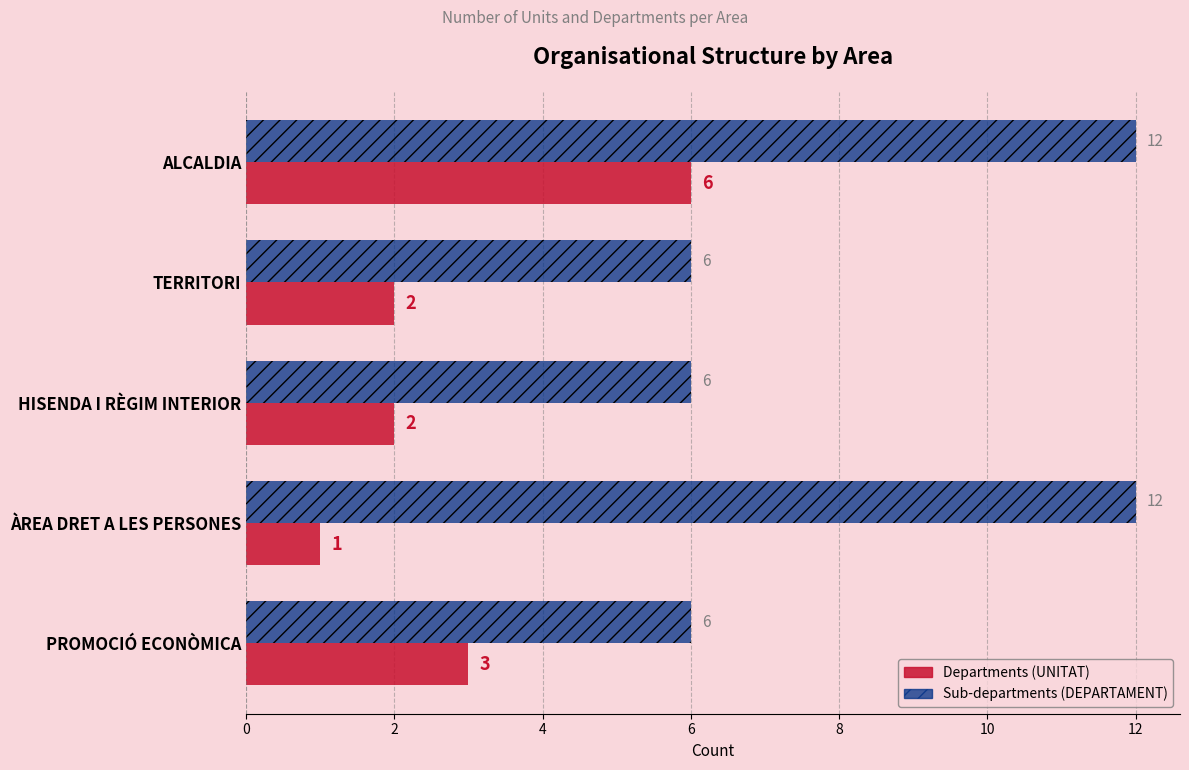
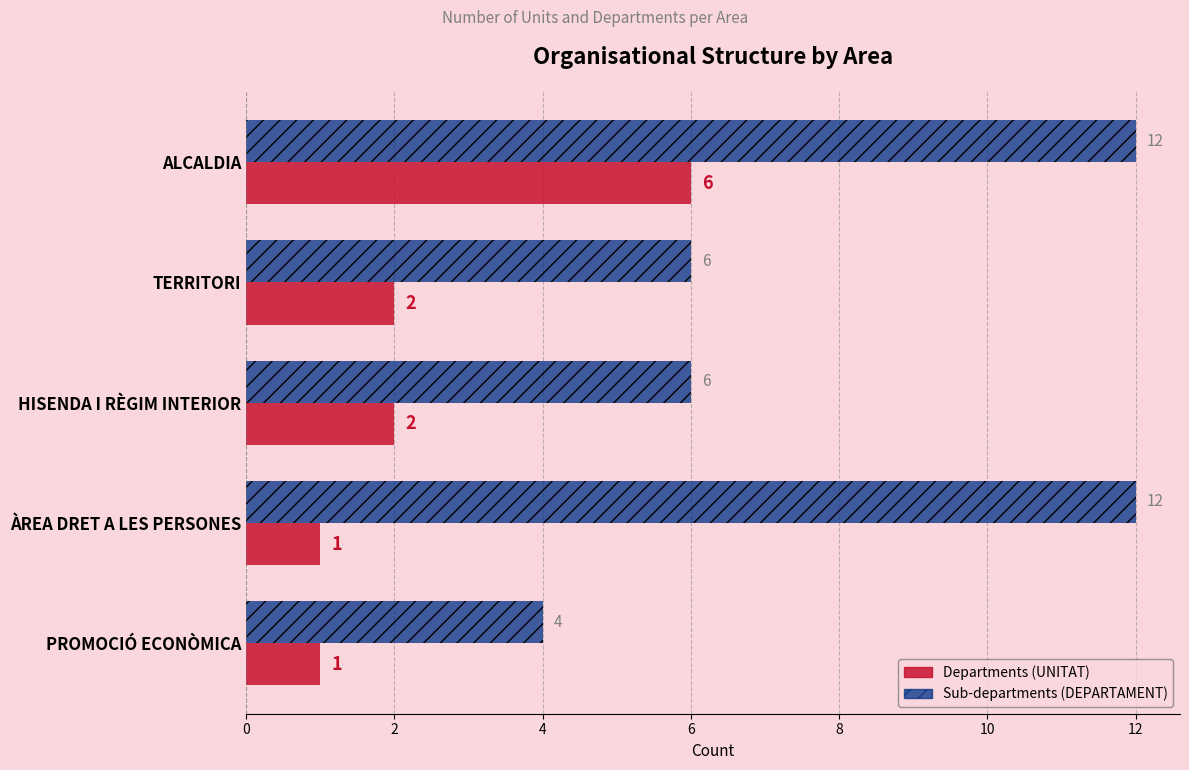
  {
    "Departments (UNITAT)": {
      "ALCALDIA": 6,
      "TERRITORI": 2,
      "HISENDA I RÈGIM INTERIOR": 2,
      "ÀREA DRET A LES PERSONES": 1,
-     "PROMOCIÓ ECONÒMICA": 3
+     "PROMOCIÓ ECONÒMICA": 1
    },
    "Sub-departments (DEPARTAMENT)": {
      "ALCALDIA": 12,
      "TERRITORI": 6,
      "HISENDA I RÈGIM INTERIOR": 6,
      "ÀREA DRET A LES PERSONES": 12,
-     "PROMOCIÓ ECONÒMICA": 6
+     "PROMOCIÓ ECONÒMICA": 4
    }
  }
